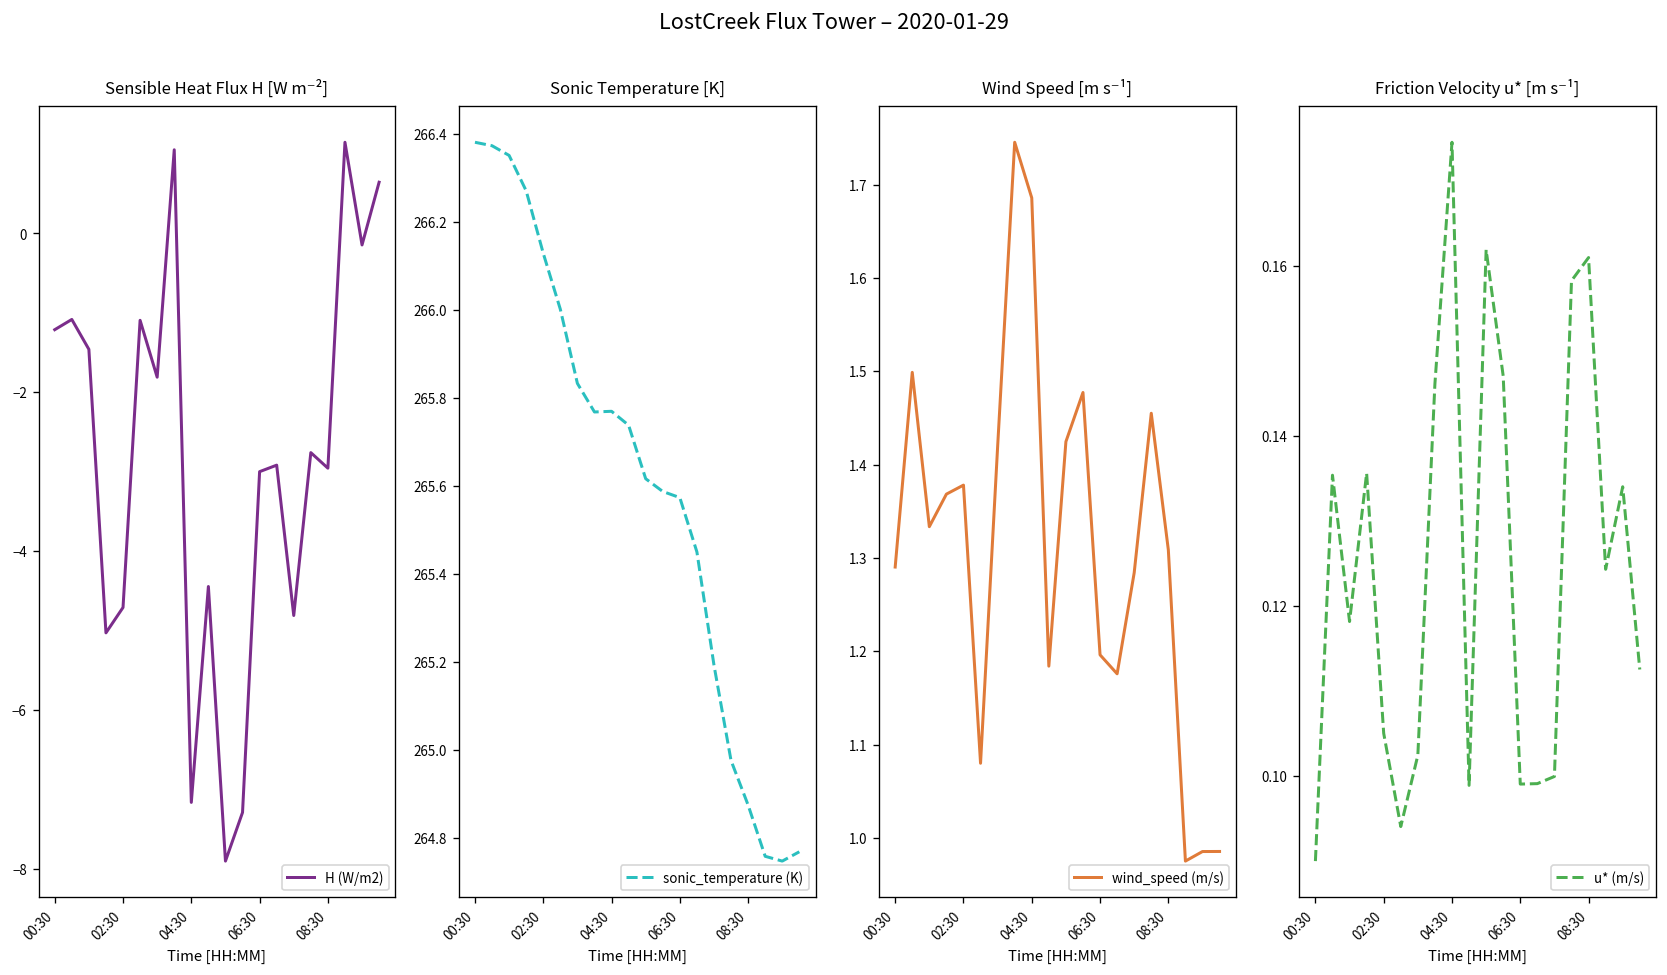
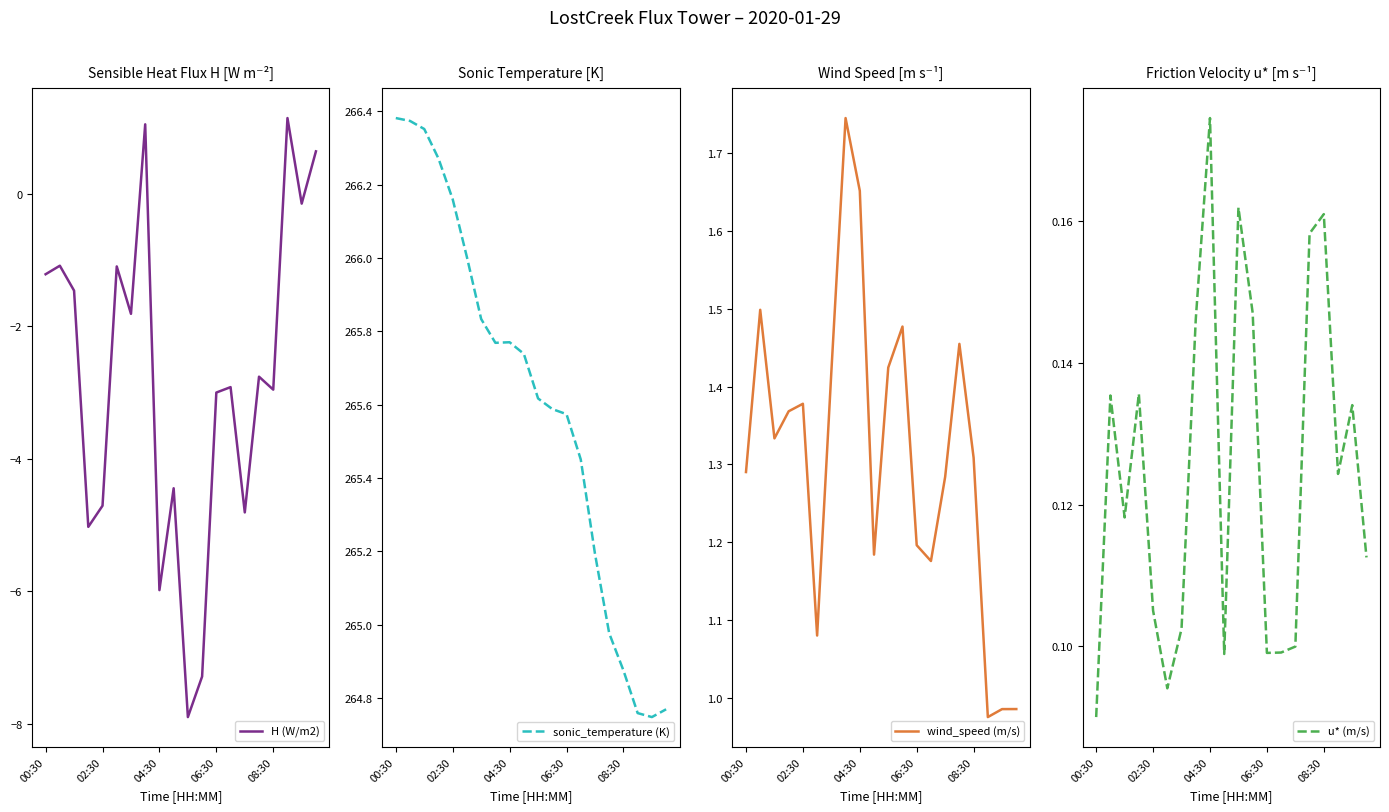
  {
    "Sensible Heat Flux H [W m⁻²]": {
      "00:30": -1.2,
      "02:30": -4.7,
-     "04:30": -7.2,
+     "04:30": -6.0,
      "06:30": -3.0,
      "08:30": -3.0
    },
    "Sonic Temperature [K]": {
      "00:30": 266.38,
-     "02:30": 266.13,
+     "02:30": 266.16,
      "04:30": 265.77,
      "06:30": 265.57,
      "08:30": 264.88
    },
    "Wind Speed [m s⁻¹]": {
      "00:30": 1.29,
      "02:30": 1.38,
-     "04:30": 1.69,
+     "04:30": 1.65,
      "06:30": 1.20,
      "08:30": 1.31
    },
    "Friction Velocity u* [m s⁻¹]": {
      "00:30": 0.090,
      "02:30": 0.105,
      "04:30": 0.175,
      "06:30": 0.099,
      "08:30": 0.161
    }
  }
